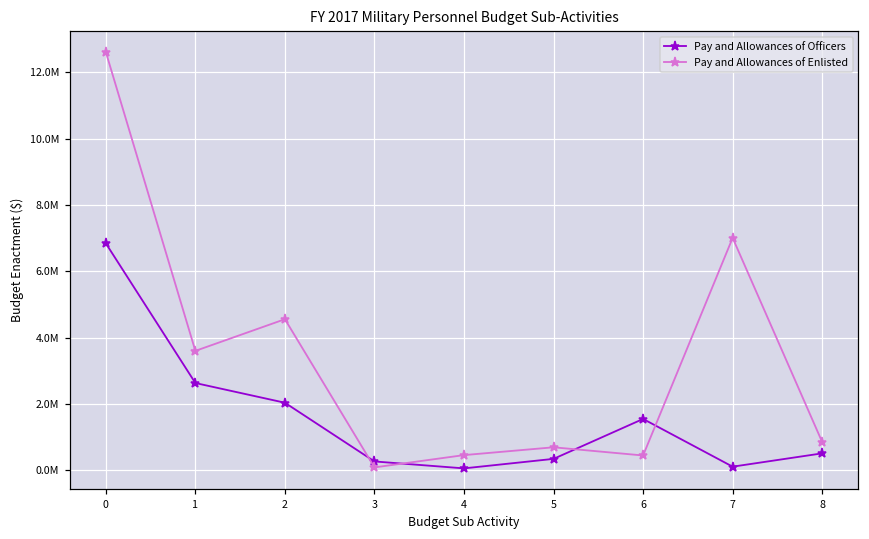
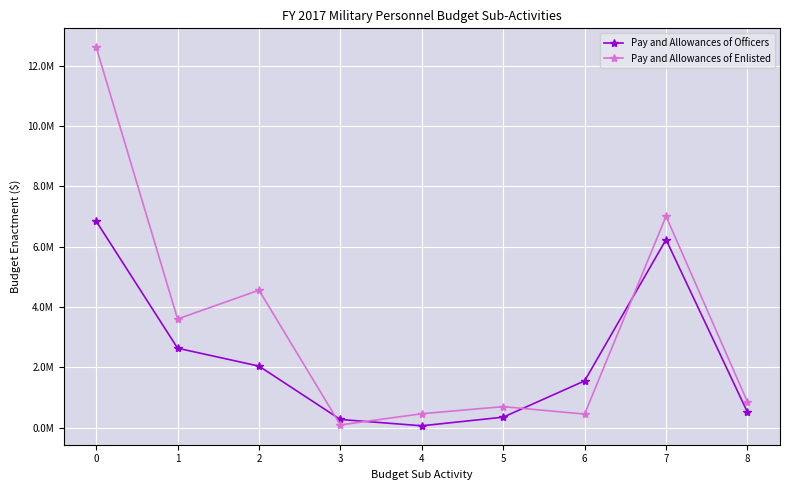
  {
    "Pay and Allowances of Officers": {
      "0": 6800000,
      "1": 2600000,
      "2": 2000000,
      "3": 300000,
      "4": 100000,
      "5": 300000,
      "6": 1600000,
-     "7": 100000,
+     "7": 6200000,
      "8": 500000
    },
    "Pay and Allowances of Enlisted": {
      "0": 12600000,
      "1": 3600000,
      "2": 4600000,
      "3": 100000,
      "4": 500000,
      "5": 700000,
      "6": 400000,
      "7": 7000000,
      "8": 900000
    }
  }
